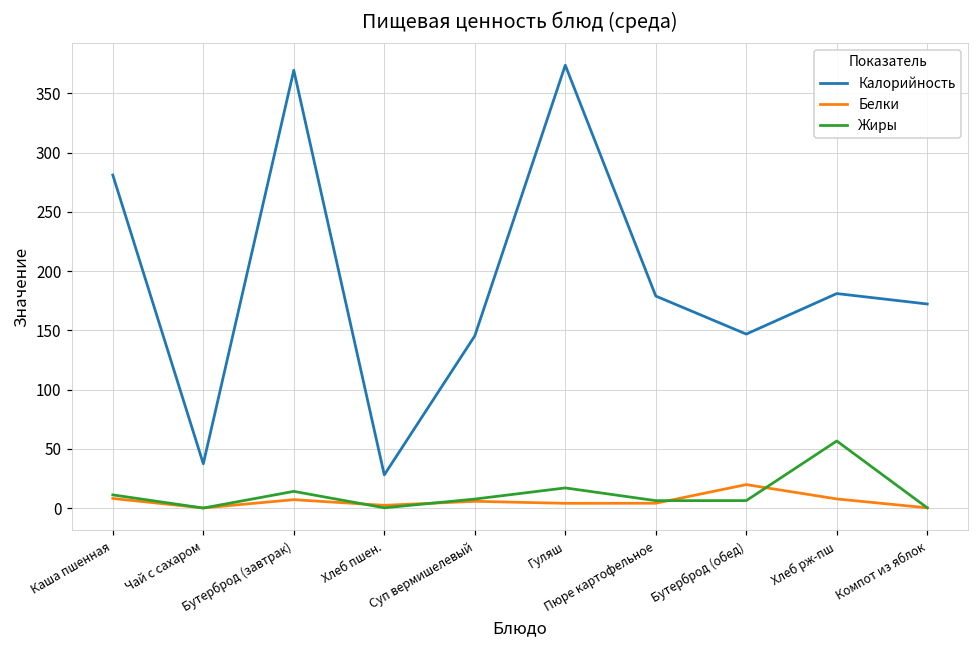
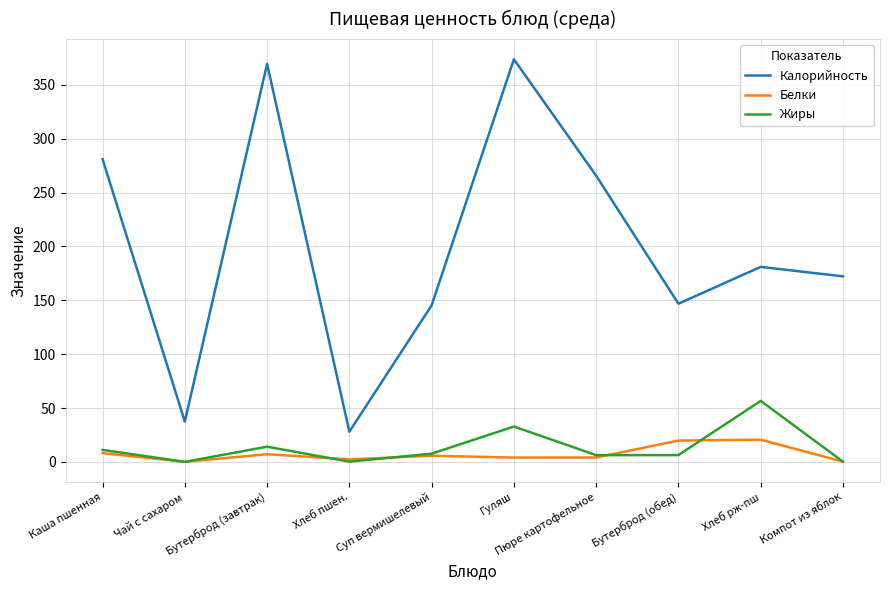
  {
    "Калорийность": {
      "Каша пшенная": 281,
      "Чай с сахаром": 37,
      "Бутерброд (завтрак)": 369,
      "Хлеб пшен.": 28,
      "Суп вермишелевый": 145,
      "Гуляш": 374,
-     "Пюре картофельное": 179,
+     "Пюре картофельное": 266,
      "Бутерброд (обед)": 147,
      "Хлеб рж-пш": 181,
      "Компот из яблок": 172
    },
    "Белки": {
      "Каша пшенная": 8,
      "Бутерброд (завтрак)": 7,
      "Гуляш": 4,
      "Бутерброд (обед)": 20,
-     "Хлеб рж-пш": 8
+     "Хлеб рж-пш": 21
    },
    "Жиры": {
      "Каша пшенная": 11,
      "Бутерброд (завтрак)": 14,
-     "Гуляш": 17,
+     "Гуляш": 33,
      "Бутерброд (обед)": 6,
      "Хлеб рж-пш": 57
    }
  }
